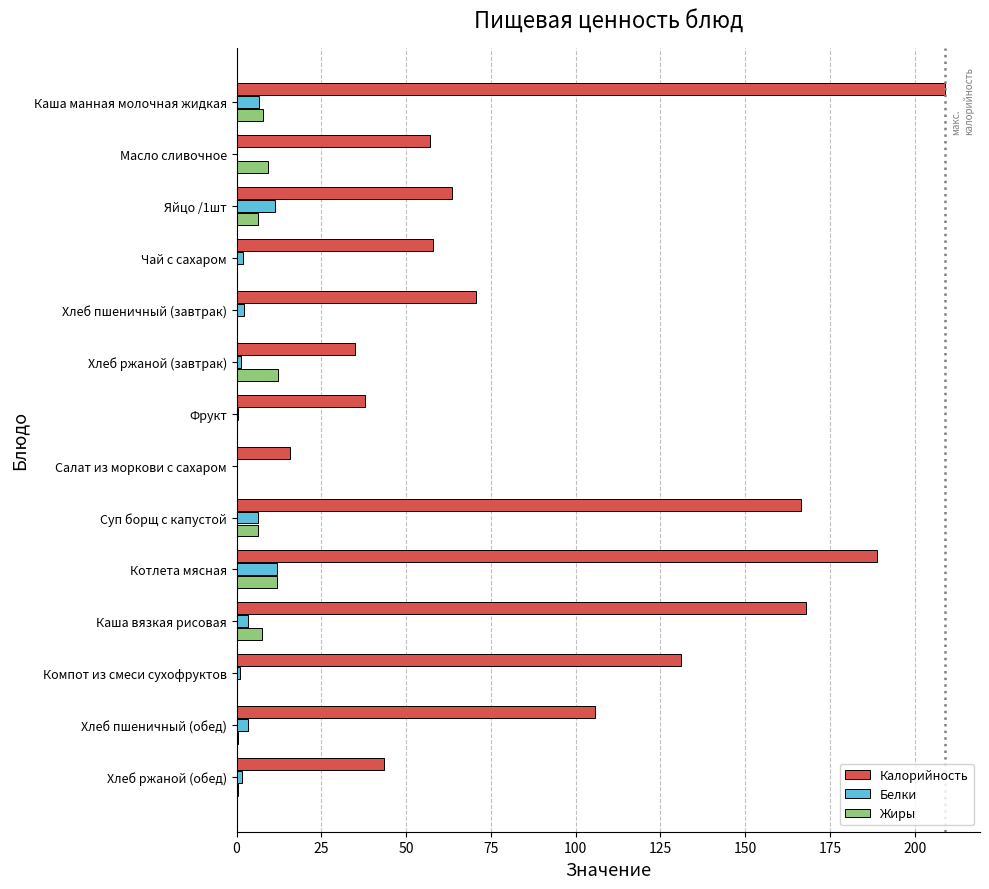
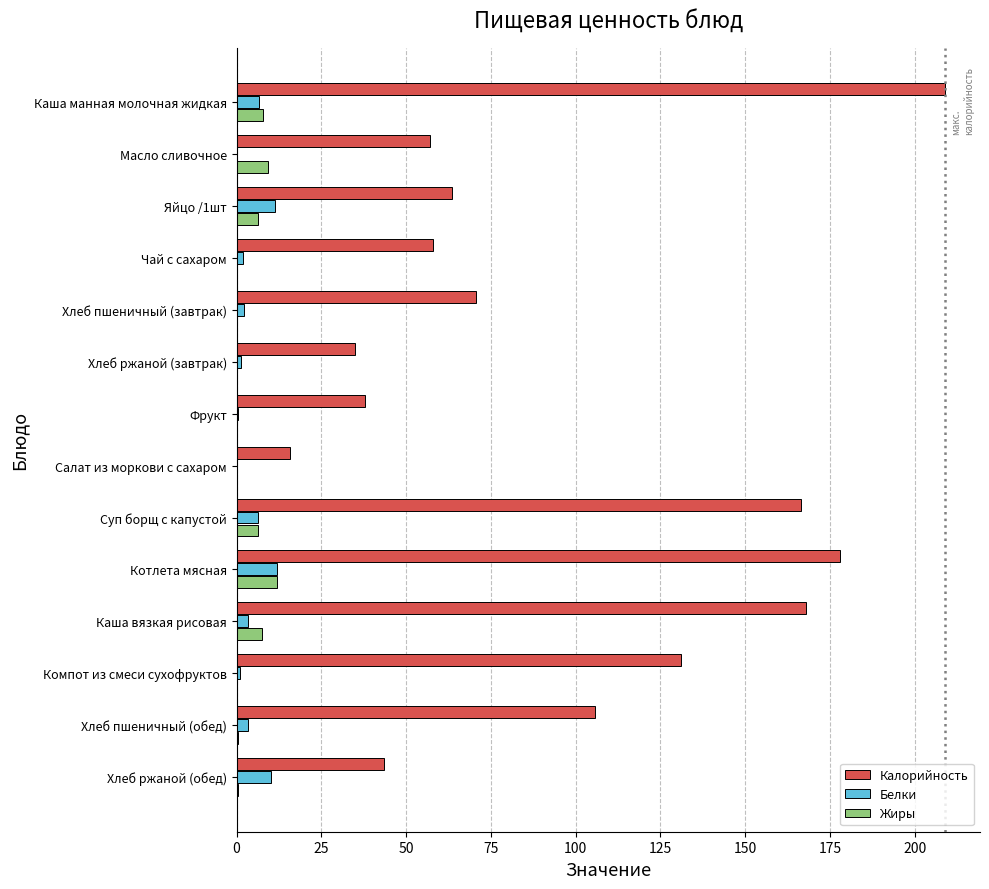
  {
    "Калорийность": {
      "Каша манная молочная жидкая": 209,
      "Масло сливочное": 57,
      "Яйцо /1шт": 63,
      "Чай с сахаром": 58,
      "Хлеб пшеничный (завтрак)": 71,
      "Хлеб ржаной (завтрак)": 35,
      "Фрукт": 38,
      "Салат из моркови с сахаром": 16,
      "Суп борщ с капустой": 166,
-     "Котлета мясная": 189,
+     "Котлета мясная": 178,
      "Каша вязкая рисовая": 168,
      "Компот из смеси сухофруктов": 131,
      "Хлеб пшеничный (обед)": 106,
      "Хлеб ржаной (обед)": 44
    },
    "Белки": {
      "Каша манная молочная жидкая": 7,
      "Яйцо /1шт": 11,
      "Чай с сахаром": 2,
      "Хлеб пшеничный (завтрак)": 2,
      "Хлеб ржаной (завтрак)": 1,
      "Суп борщ с капустой": 6,
      "Котлета мясная": 12,
      "Каша вязкая рисовая": 3,
      "Компот из смеси сухофруктов": 1,
      "Хлеб пшеничный (обед)": 3,
-     "Хлеб ржаной (обед)": 2
+     "Хлеб ржаной (обед)": 10
    },
    "Жиры": {
      "Каша манная молочная жидкая": 8,
      "Масло сливочное": 9,
      "Яйцо /1шт": 6,
      "Чай с сахаром": 0,
-     "Хлеб ржаной (завтрак)": 12,
+     "Хлеб ржаной (завтрак)": 0,
      "Фрукт": 0,
      "Суп борщ с капустой": 6,
      "Котлета мясная": 12,
      "Каша вязкая рисовая": 8,
      "Компот из смеси сухофруктов": 0
    }
  }
